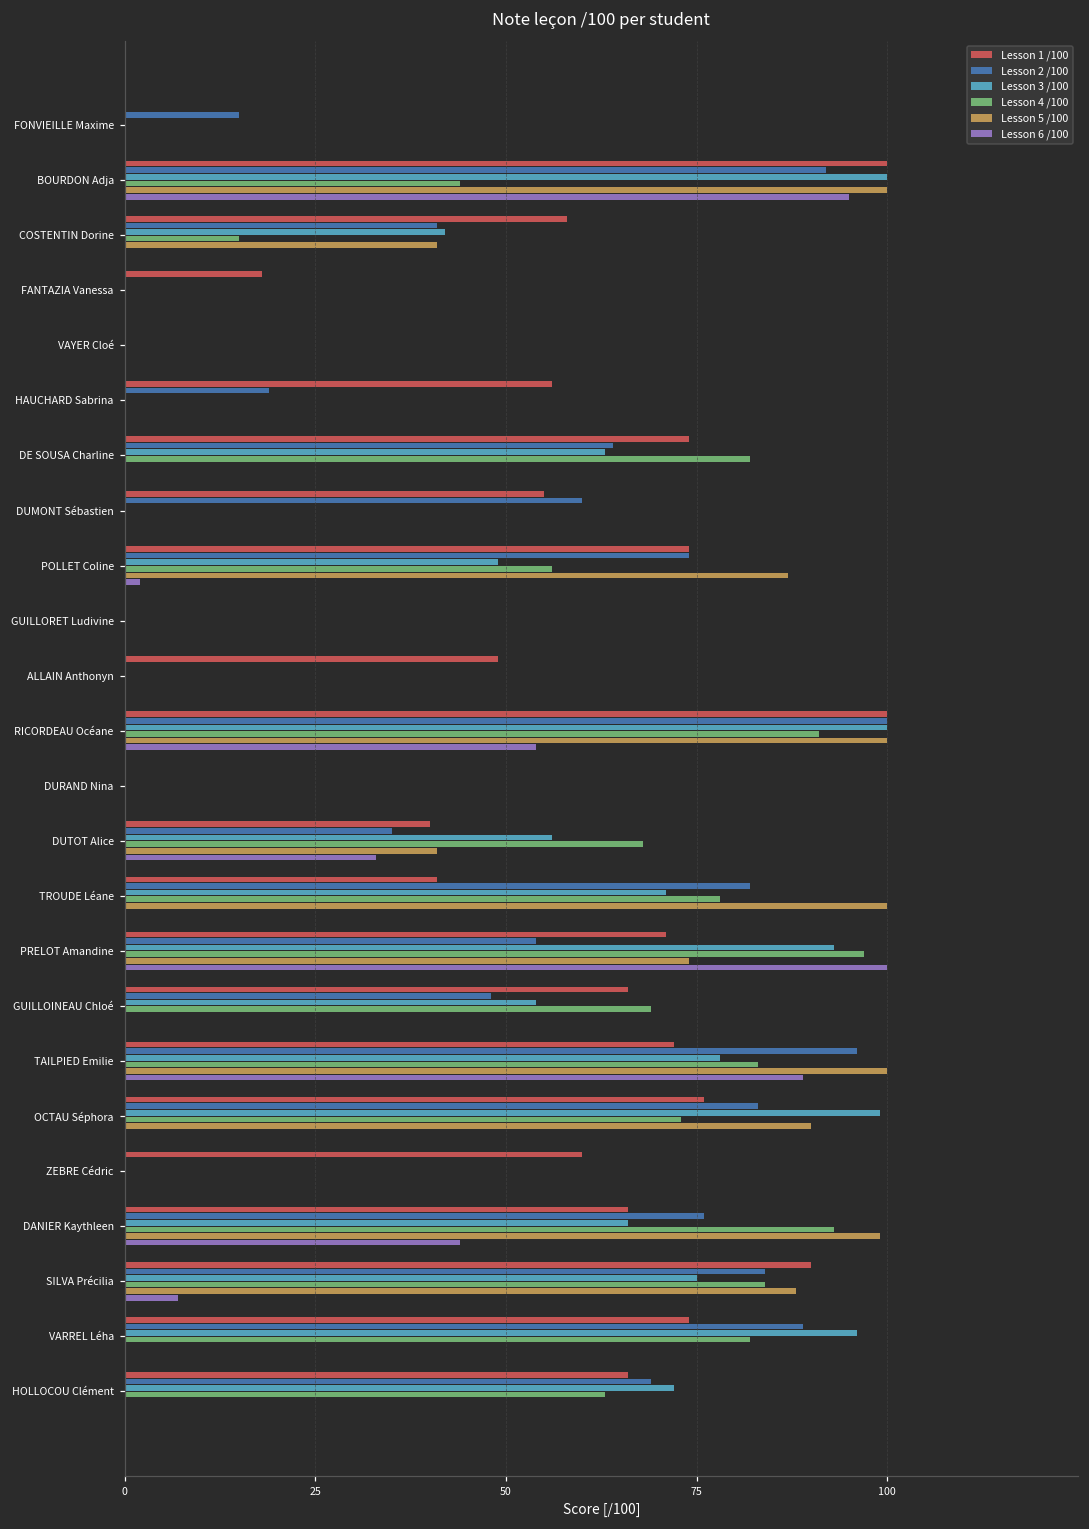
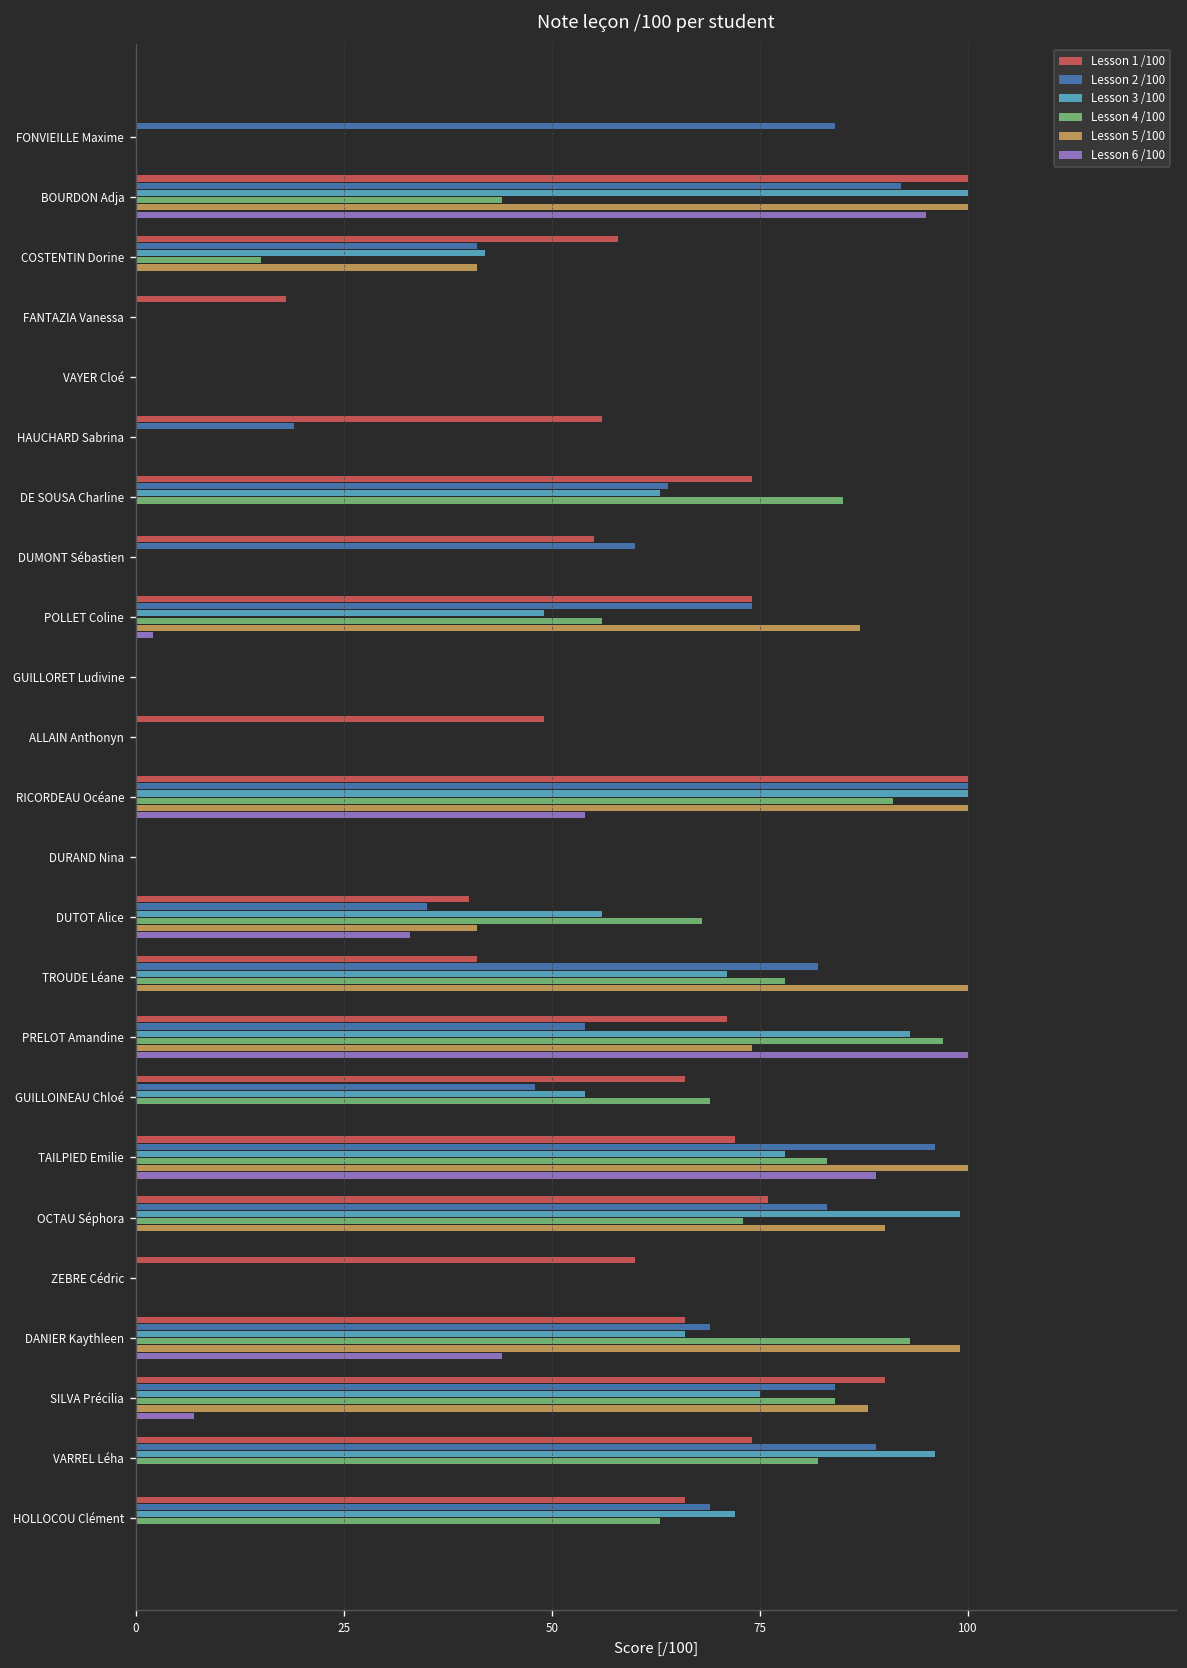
  {
    "Lesson 1 /100": {
      "FONVIEILLE Maxime": 0,
      "BOURDON Adja": 100,
      "COSTENTIN Dorine": 58,
      "FANTAZIA Vanessa": 18,
      "VAYER Cloé": 0,
      "HAUCHARD Sabrina": 56,
      "DE SOUSA Charline": 74,
      "DUMONT Sébastien": 55,
      "POLLET Coline": 74,
      "GUILLORET Ludivine": 0,
      "ALLAIN Anthonyn": 49,
      "RICORDEAU Océane": 100,
      "DURAND Nina": 0,
      "DUTOT Alice": 40,
      "TROUDE Léane": 41,
      "PRELOT Amandine": 71,
      "GUILLOINEAU Chloé": 66,
      "TAILPIED Emilie": 72,
      "OCTAU Séphora": 76,
      "ZEBRE Cédric": 60,
      "DANIER Kaythleen": 66,
      "SILVA Précilia": 90,
      "VARREL Léha": 74,
      "HOLLOCOU Clément": 66
    },
    "Lesson 2 /100": {
-     "FONVIEILLE Maxime": 15,
+     "FONVIEILLE Maxime": 84,
      "BOURDON Adja": 92,
      "COSTENTIN Dorine": 41,
      "FANTAZIA Vanessa": 0,
      "VAYER Cloé": 0,
      "HAUCHARD Sabrina": 19,
      "DE SOUSA Charline": 64,
      "DUMONT Sébastien": 60,
      "POLLET Coline": 74,
      "GUILLORET Ludivine": 0,
      "ALLAIN Anthonyn": 0,
      "RICORDEAU Océane": 100,
      "DURAND Nina": 0,
      "DUTOT Alice": 35,
      "TROUDE Léane": 82,
      "PRELOT Amandine": 54,
      "GUILLOINEAU Chloé": 48,
      "TAILPIED Emilie": 96,
      "OCTAU Séphora": 83,
      "ZEBRE Cédric": 0,
-     "DANIER Kaythleen": 76,
+     "DANIER Kaythleen": 69,
      "SILVA Précilia": 84,
      "VARREL Léha": 89,
      "HOLLOCOU Clément": 69
    },
    "Lesson 3 /100": {
      "FONVIEILLE Maxime": 0,
      "BOURDON Adja": 100,
      "COSTENTIN Dorine": 42,
      "FANTAZIA Vanessa": 0,
      "VAYER Cloé": 0,
      "HAUCHARD Sabrina": 0,
      "DE SOUSA Charline": 63,
      "DUMONT Sébastien": 0,
      "POLLET Coline": 49,
      "GUILLORET Ludivine": 0,
      "ALLAIN Anthonyn": 0,
      "RICORDEAU Océane": 100,
      "DURAND Nina": 0,
      "DUTOT Alice": 56,
      "TROUDE Léane": 71,
      "PRELOT Amandine": 93,
      "GUILLOINEAU Chloé": 54,
      "TAILPIED Emilie": 78,
      "OCTAU Séphora": 99,
      "ZEBRE Cédric": 0,
      "DANIER Kaythleen": 66,
      "SILVA Précilia": 75,
      "VARREL Léha": 96,
      "HOLLOCOU Clément": 72
    },
    "Lesson 4 /100": {
      "FONVIEILLE Maxime": 0,
      "BOURDON Adja": 44,
      "COSTENTIN Dorine": 15,
      "FANTAZIA Vanessa": 0,
      "VAYER Cloé": 0,
      "HAUCHARD Sabrina": 0,
-     "DE SOUSA Charline": 82,
+     "DE SOUSA Charline": 85,
      "DUMONT Sébastien": 0,
      "POLLET Coline": 56,
      "GUILLORET Ludivine": 0,
      "ALLAIN Anthonyn": 0,
      "RICORDEAU Océane": 91,
      "DURAND Nina": 0,
      "DUTOT Alice": 68,
      "TROUDE Léane": 78,
      "PRELOT Amandine": 97,
      "GUILLOINEAU Chloé": 69,
      "TAILPIED Emilie": 83,
      "OCTAU Séphora": 73,
      "ZEBRE Cédric": 0,
      "DANIER Kaythleen": 93,
      "SILVA Précilia": 84,
      "VARREL Léha": 82,
      "HOLLOCOU Clément": 63
    },
    "Lesson 5 /100": {
      "FONVIEILLE Maxime": 0,
      "BOURDON Adja": 100,
      "COSTENTIN Dorine": 41,
      "FANTAZIA Vanessa": 0,
      "VAYER Cloé": 0,
      "HAUCHARD Sabrina": 0,
      "DE SOUSA Charline": 0,
      "DUMONT Sébastien": 0,
      "POLLET Coline": 87,
      "GUILLORET Ludivine": 0,
      "ALLAIN Anthonyn": 0,
      "RICORDEAU Océane": 100,
      "DURAND Nina": 0,
      "DUTOT Alice": 41,
      "TROUDE Léane": 100,
      "PRELOT Amandine": 74,
      "GUILLOINEAU Chloé": 0,
      "TAILPIED Emilie": 100,
      "OCTAU Séphora": 90,
      "ZEBRE Cédric": 0,
      "DANIER Kaythleen": 99,
      "SILVA Précilia": 88,
      "VARREL Léha": 0,
      "HOLLOCOU Clément": 0
    },
    "Lesson 6 /100": {
      "FONVIEILLE Maxime": 0,
      "BOURDON Adja": 95,
      "COSTENTIN Dorine": 0,
      "FANTAZIA Vanessa": 0,
      "VAYER Cloé": 0,
      "HAUCHARD Sabrina": 0,
      "DE SOUSA Charline": 0,
      "DUMONT Sébastien": 0,
      "POLLET Coline": 2,
      "GUILLORET Ludivine": 0,
      "ALLAIN Anthonyn": 0,
      "RICORDEAU Océane": 54,
      "DURAND Nina": 0,
      "DUTOT Alice": 33,
      "TROUDE Léane": 0,
      "PRELOT Amandine": 100,
      "GUILLOINEAU Chloé": 0,
      "TAILPIED Emilie": 89,
      "OCTAU Séphora": 0,
      "ZEBRE Cédric": 0,
      "DANIER Kaythleen": 44,
      "SILVA Précilia": 7,
      "VARREL Léha": 0,
      "HOLLOCOU Clément": 0
    }
  }
